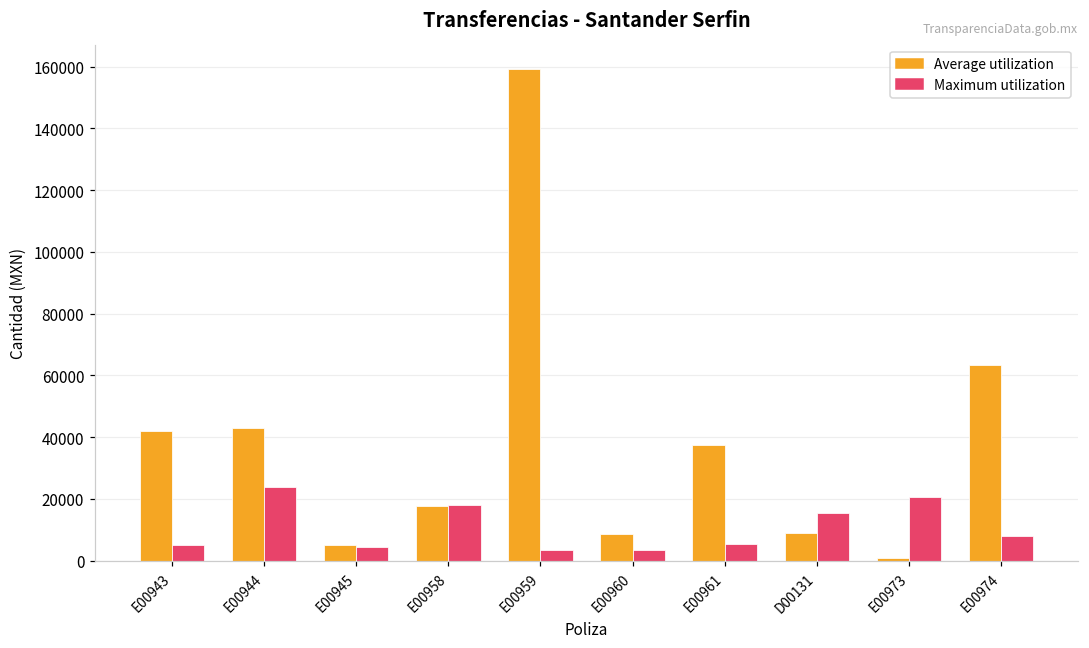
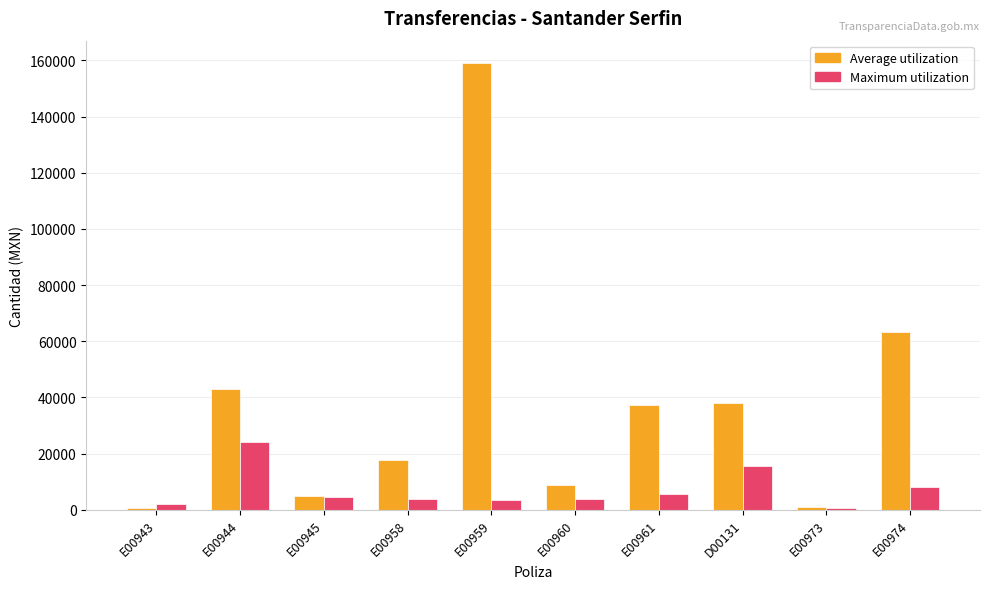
  {
    "Average utilization": {
-     "E00943": 42000,
+     "E00943": 1000,
      "E00944": 43000,
      "E00945": 5000,
      "E00958": 18000,
      "E00959": 159000,
      "E00960": 9000,
      "E00961": 37000,
-     "D00131": 9000,
+     "D00131": 38000,
      "E00974": 63000
    },
    "Maximum utilization": {
-     "E00943": 5000,
+     "E00943": 2000,
      "E00944": 24000,
      "E00945": 4000,
-     "E00958": 18000,
+     "E00958": 4000,
      "E00959": 3000,
      "E00960": 4000,
      "E00961": 5000,
      "D00131": 15000,
-     "E00973": 21000,
+     "E00973": 1000,
      "E00974": 8000
    }
  }
